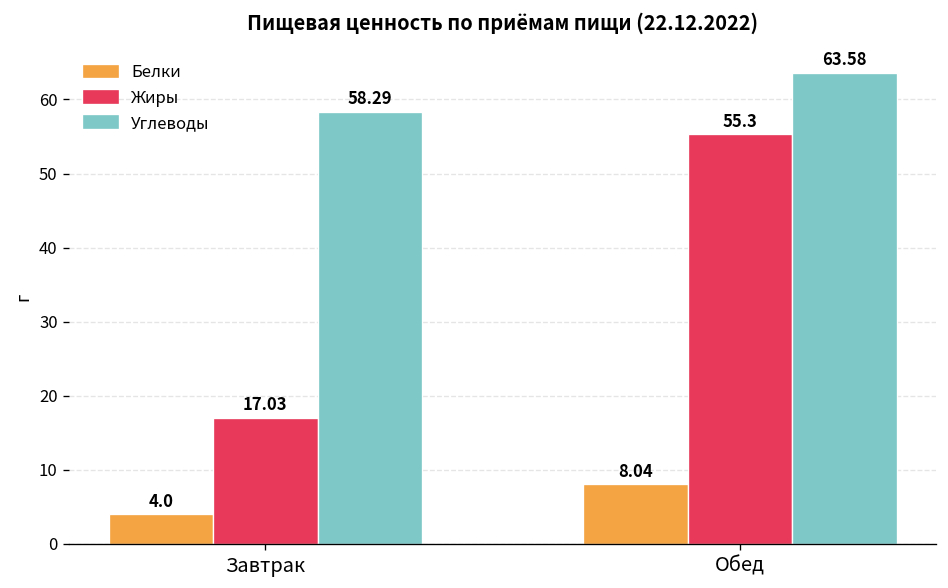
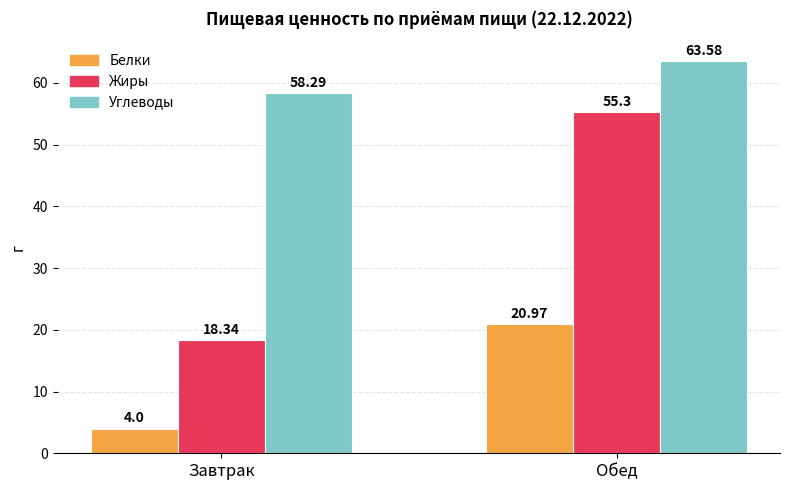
  {
    "Белки": {
      "Завтрак": 4.0,
-     "Обед": 8.04
+     "Обед": 20.97
    },
    "Жиры": {
-     "Завтрак": 17.03,
+     "Завтрак": 18.34,
      "Обед": 55.3
    },
    "Углеводы": {
      "Завтрак": 58.29,
      "Обед": 63.58
    }
  }
